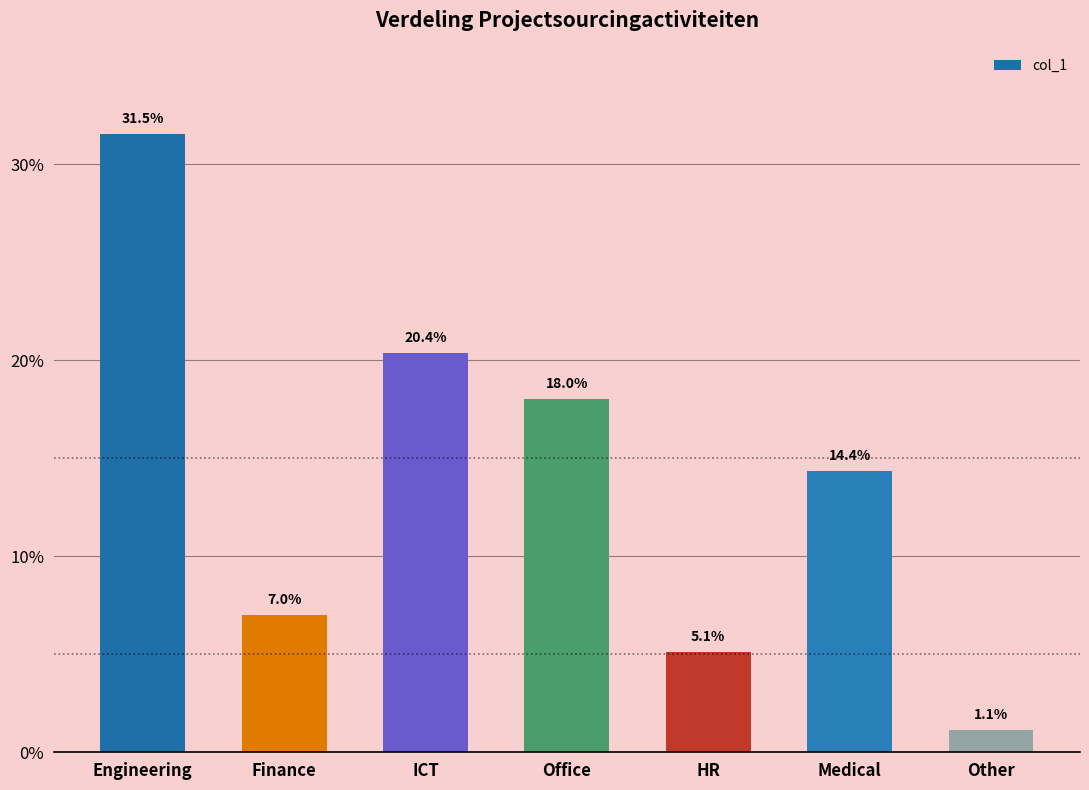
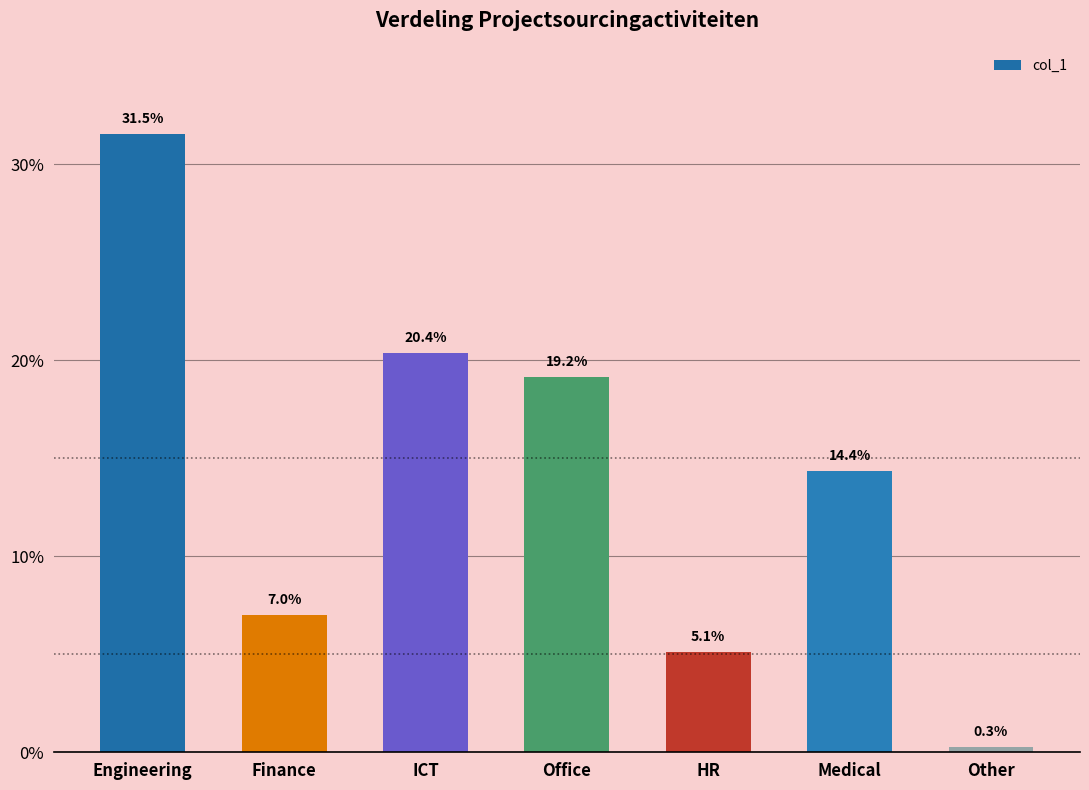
  {
    "Engineering": "31.5%",
    "Finance": "7.0%",
    "ICT": "20.4%",
-   "Office": "18.0%",
+   "Office": "19.2%",
    "HR": "5.1%",
    "Medical": "14.4%",
-   "Other": "1.1%"
+   "Other": "0.3%"
  }
